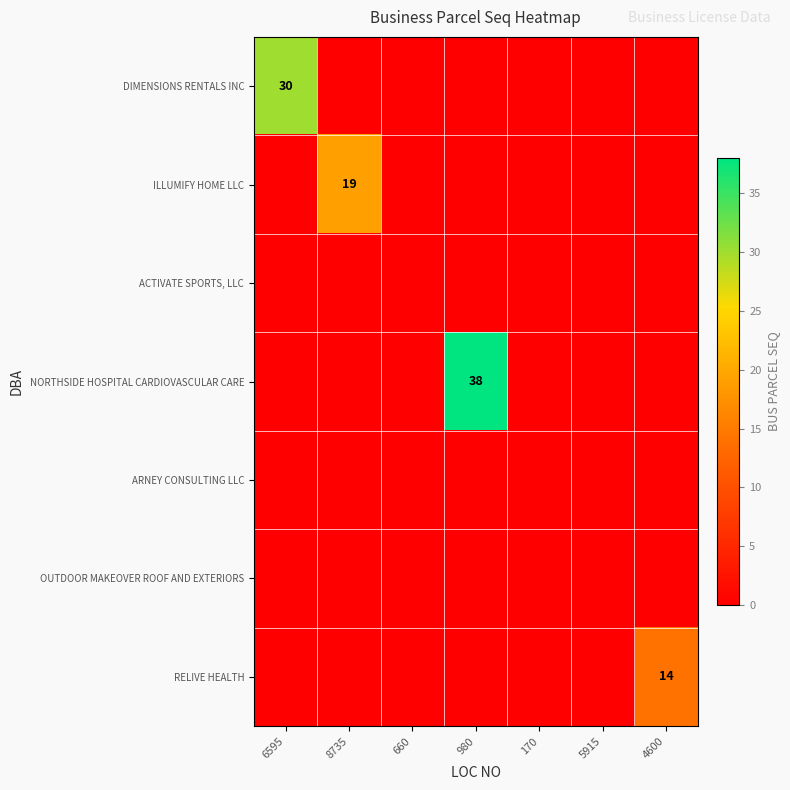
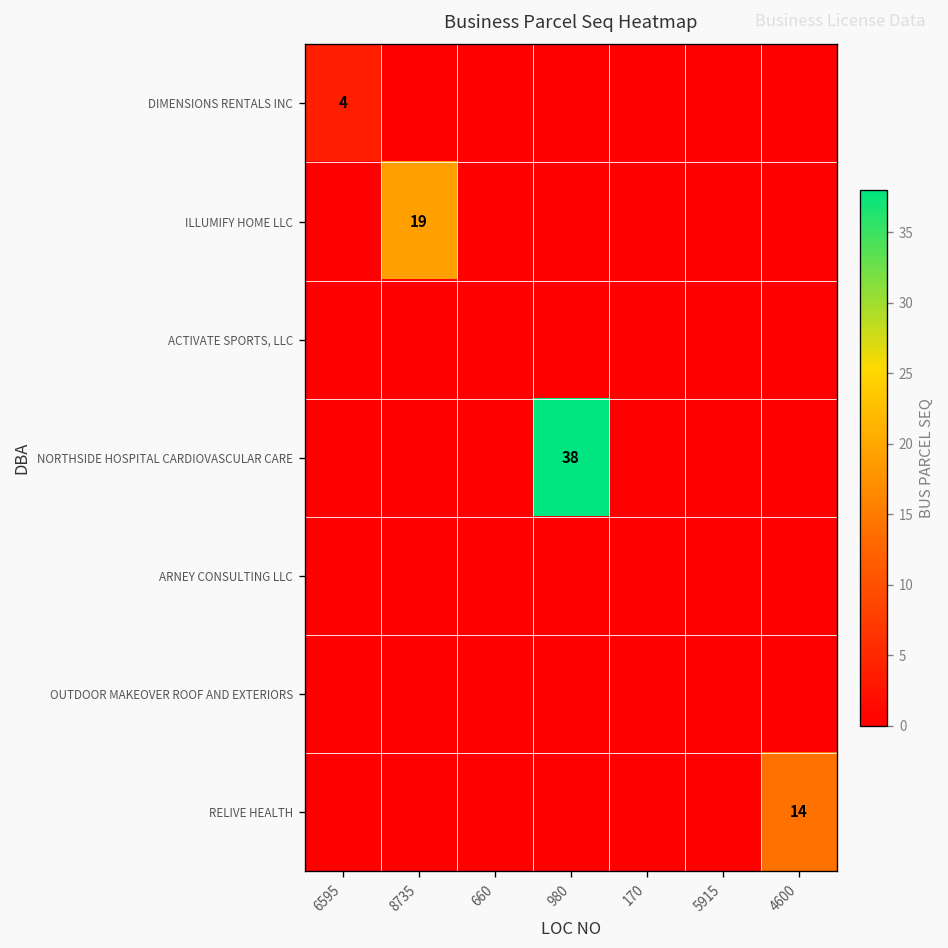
  {
    "DIMENSIONS RENTALS INC": {
-     "6595": 30
+     "6595": 4
    },
    "ILLUMIFY HOME LLC": {
      "8735": 19
    },
    "NORTHSIDE HOSPITAL CARDIOVASCULAR CARE": {
      "980": 38
    },
    "RELIVE HEALTH": {
      "4600": 14
    }
  }
